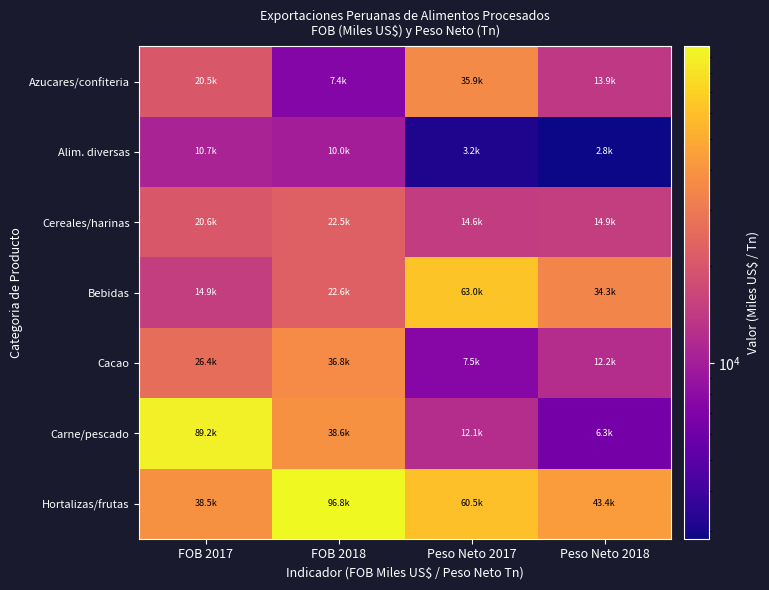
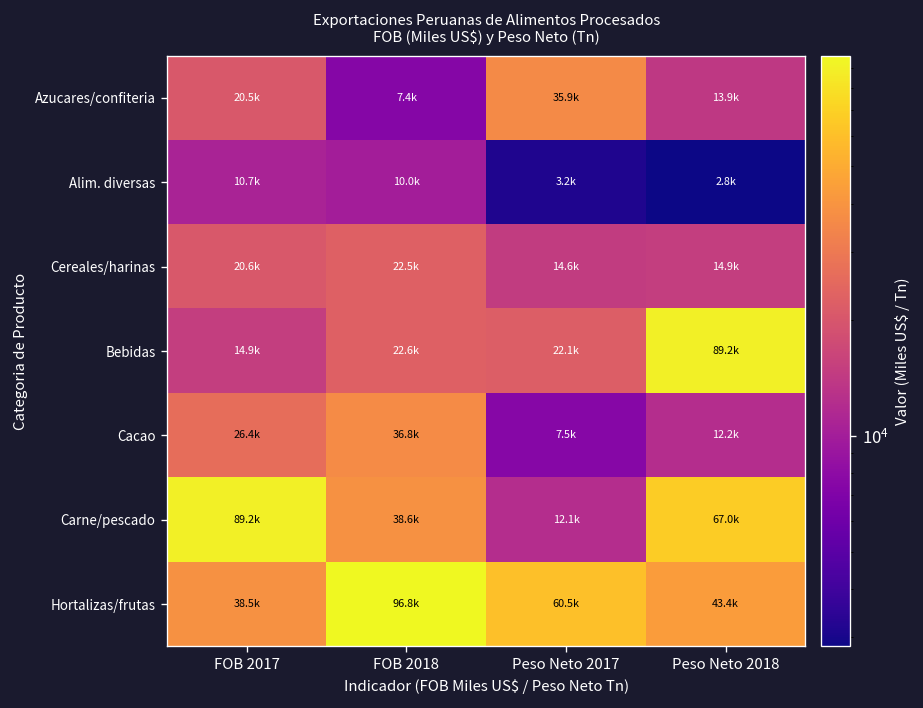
  {
    "Azucares/confiteria": {
      "FOB 2017": "20.5k",
      "FOB 2018": "7.4k",
      "Peso Neto 2017": "35.9k",
      "Peso Neto 2018": "13.9k"
    },
    "Alim. diversas": {
      "FOB 2017": "10.7k",
      "FOB 2018": "10.0k",
      "Peso Neto 2017": "3.2k",
      "Peso Neto 2018": "2.8k"
    },
    "Cereales/harinas": {
      "FOB 2017": "20.6k",
      "FOB 2018": "22.5k",
      "Peso Neto 2017": "14.6k",
      "Peso Neto 2018": "14.9k"
    },
    "Bebidas": {
      "FOB 2017": "14.9k",
      "FOB 2018": "22.6k",
-     "Peso Neto 2017": "63.0k",
-     "Peso Neto 2018": "34.3k"
+     "Peso Neto 2017": "22.1k",
+     "Peso Neto 2018": "89.2k"
    },
    "Cacao": {
      "FOB 2017": "26.4k",
      "FOB 2018": "36.8k",
      "Peso Neto 2017": "7.5k",
      "Peso Neto 2018": "12.2k"
    },
    "Carne/pescado": {
      "FOB 2017": "89.2k",
      "FOB 2018": "38.6k",
      "Peso Neto 2017": "12.1k",
-     "Peso Neto 2018": "6.3k"
+     "Peso Neto 2018": "67.0k"
    },
    "Hortalizas/frutas": {
      "FOB 2017": "38.5k",
      "FOB 2018": "96.8k",
      "Peso Neto 2017": "60.5k",
      "Peso Neto 2018": "43.4k"
    }
  }
